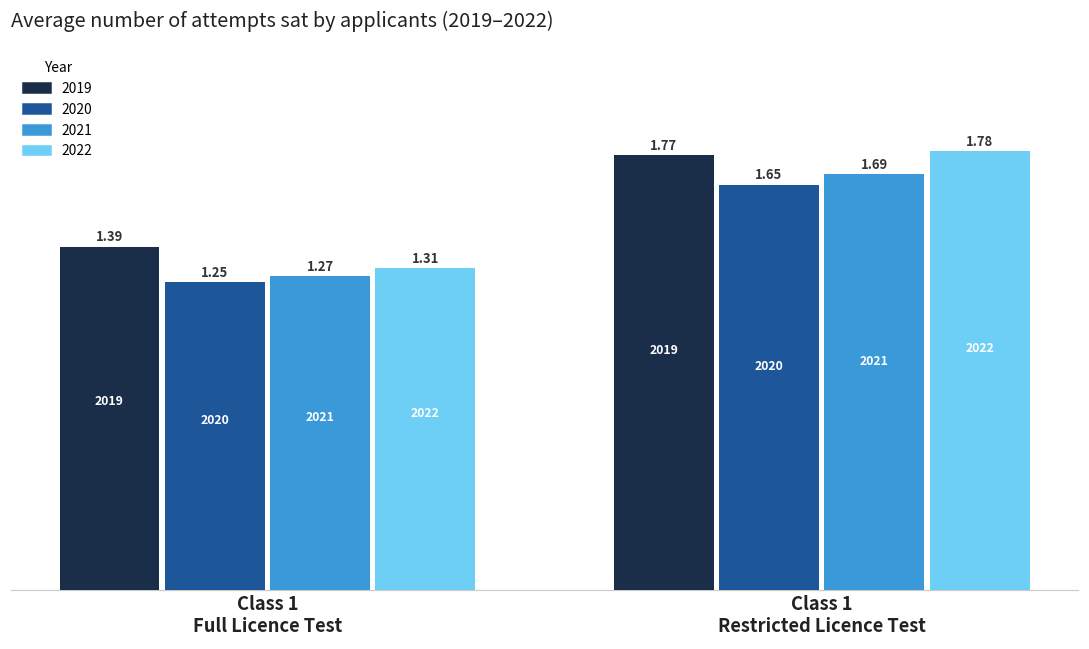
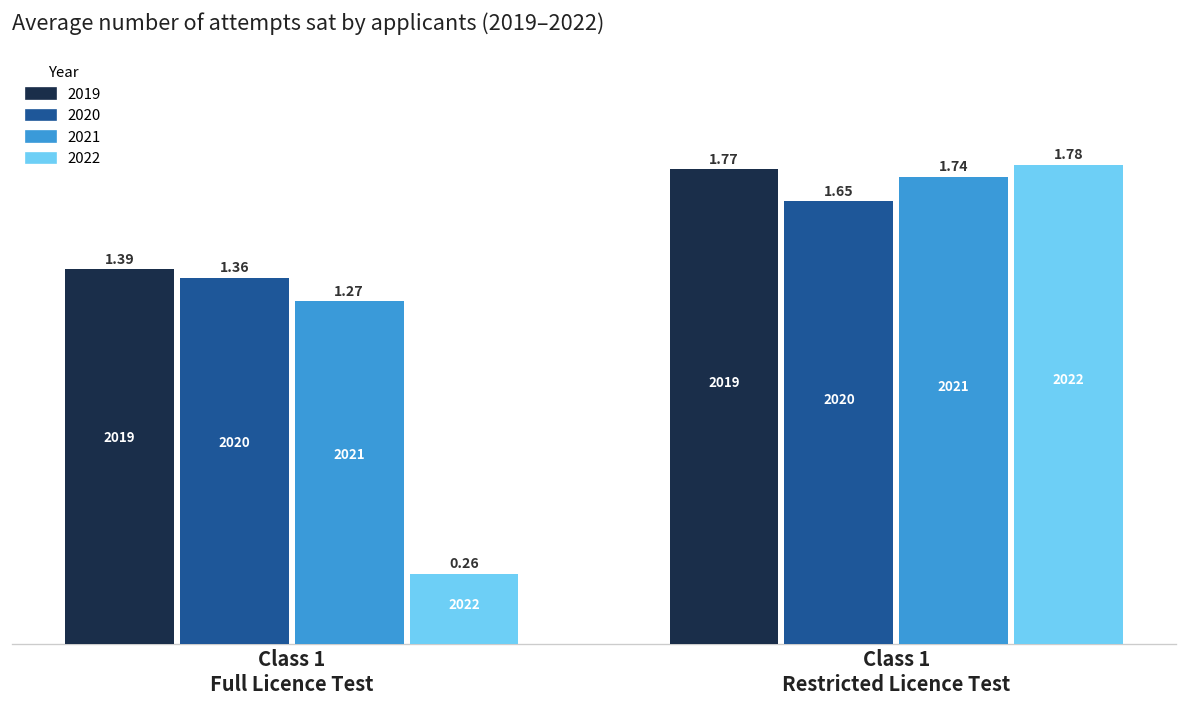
  {
    "2019": {
      "Class 1 Full Licence Test": 1.39,
      "Class 1 Restricted Licence Test": 1.77
    },
    "2020": {
-     "Class 1 Full Licence Test": 1.25,
+     "Class 1 Full Licence Test": 1.36,
      "Class 1 Restricted Licence Test": 1.65
    },
    "2021": {
      "Class 1 Full Licence Test": 1.27,
-     "Class 1 Restricted Licence Test": 1.69
+     "Class 1 Restricted Licence Test": 1.74
    },
    "2022": {
-     "Class 1 Full Licence Test": 1.31,
+     "Class 1 Full Licence Test": 0.26,
      "Class 1 Restricted Licence Test": 1.78
    }
  }
